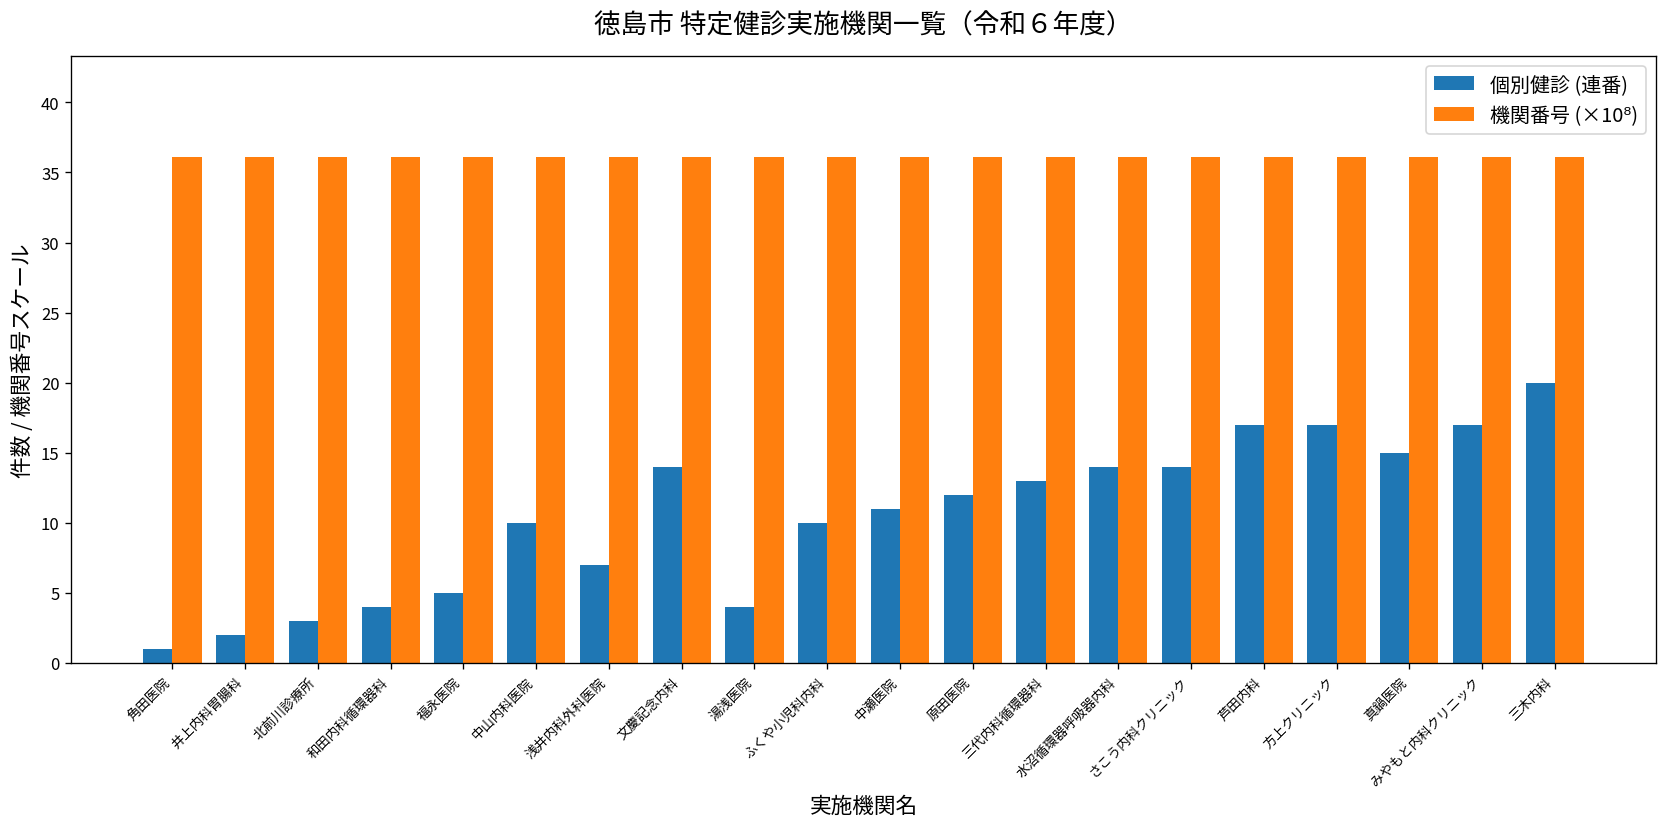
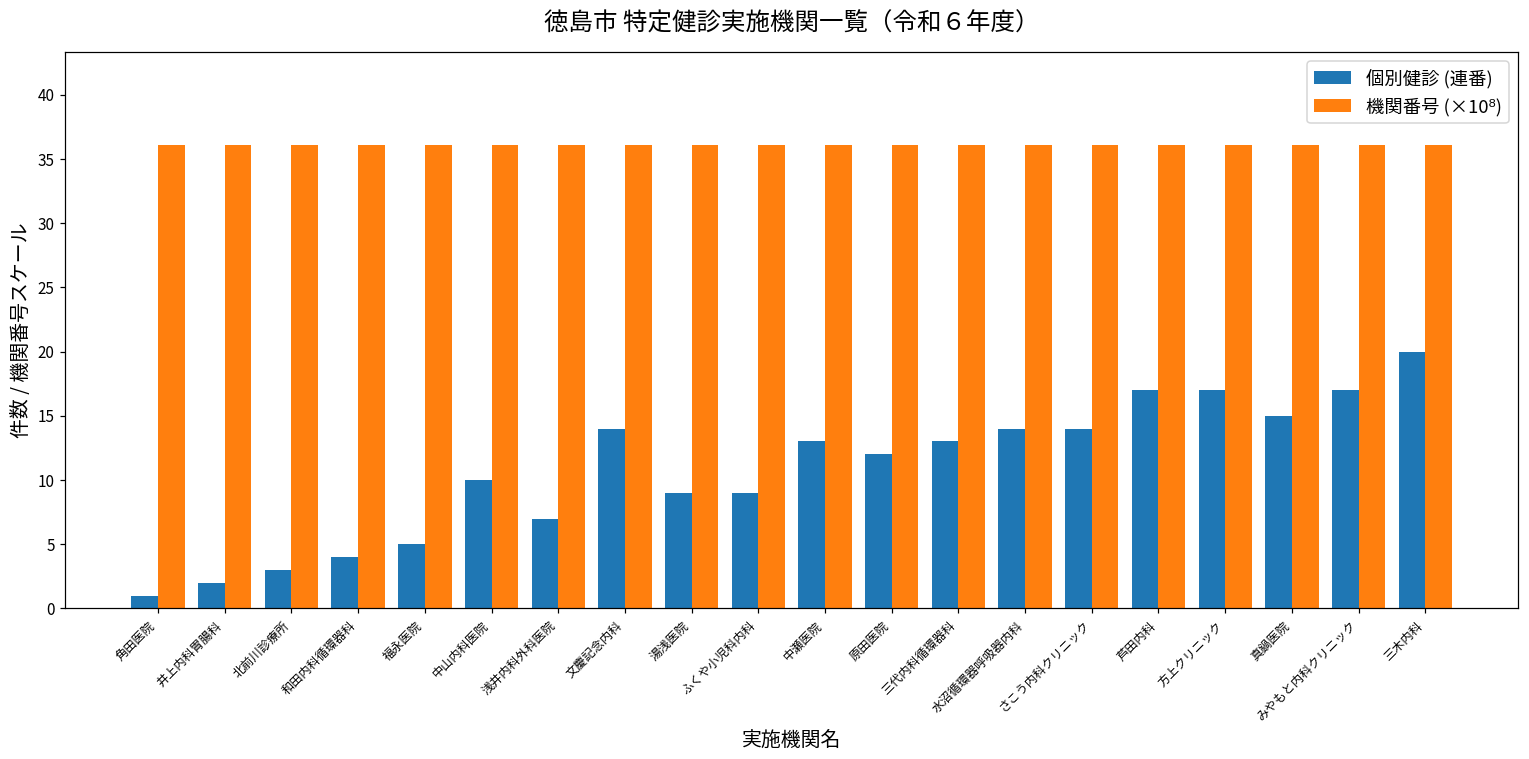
  {
    "個別健診 (連番)": {
      "角田医院": 1,
      "井上内科胃腸科": 2,
      "北前川診療所": 3,
      "和田内科循環器科": 4,
      "福永医院": 5,
      "中山内科医院": 10,
      "浅井内科外科医院": 7,
      "文慶記念内科": 14,
-     "湯浅医院": 4,
-     "ふくや小児科内科": 10,
-     "中瀬医院": 11,
+     "湯浅医院": 9,
+     "ふくや小児科内科": 9,
+     "中瀬医院": 13,
      "原田医院": 12,
      "三代内科循環器科": 13,
      "水沼循環器呼吸器内科": 14,
      "さこう内科クリニック": 14,
      "芦田内科": 17,
      "方上クリニック": 17,
      "真鍋医院": 15,
      "みやもと内科クリニック": 17,
      "三木内科": 20
    },
    "機関番号 (×10⁸)": {
      "角田医院": 36,
      "井上内科胃腸科": 36,
      "北前川診療所": 36,
      "和田内科循環器科": 36,
      "福永医院": 36,
      "中山内科医院": 36,
      "浅井内科外科医院": 36,
      "文慶記念内科": 36,
      "湯浅医院": 36,
      "ふくや小児科内科": 36,
      "中瀬医院": 36,
      "原田医院": 36,
      "三代内科循環器科": 36,
      "水沼循環器呼吸器内科": 36,
      "さこう内科クリニック": 36,
      "芦田内科": 36,
      "方上クリニック": 36,
      "真鍋医院": 36,
      "みやもと内科クリニック": 36,
      "三木内科": 36
    }
  }
